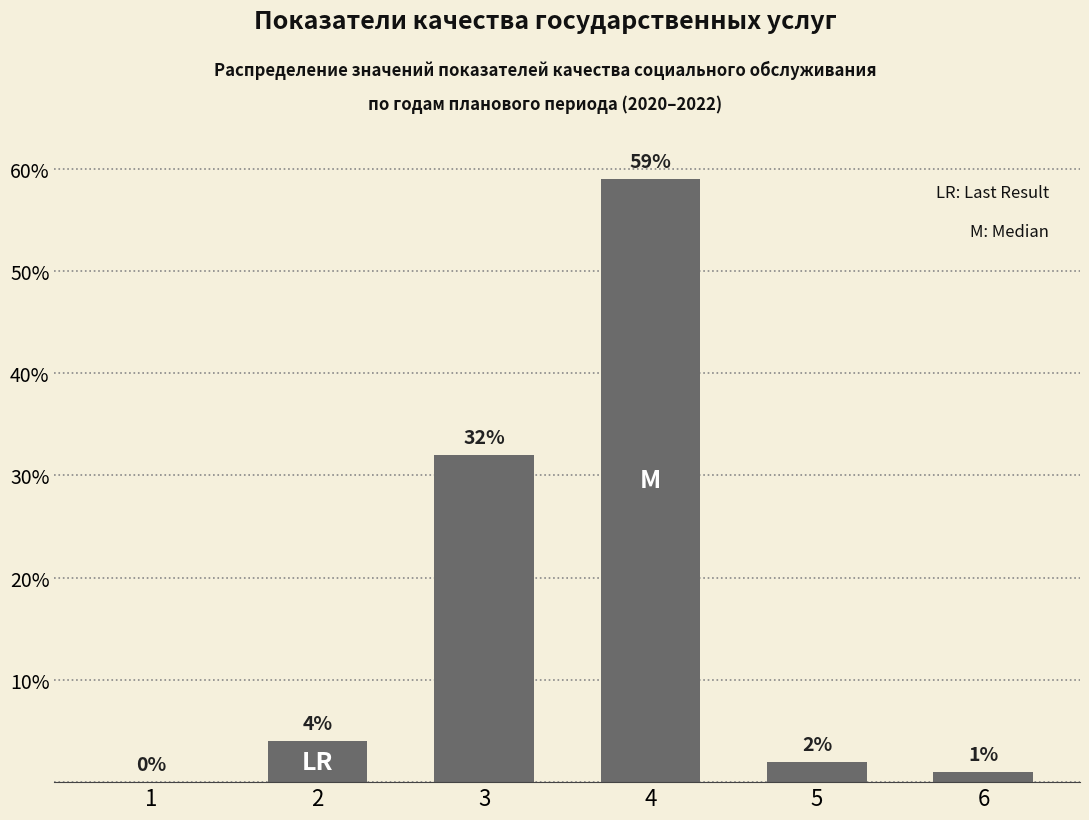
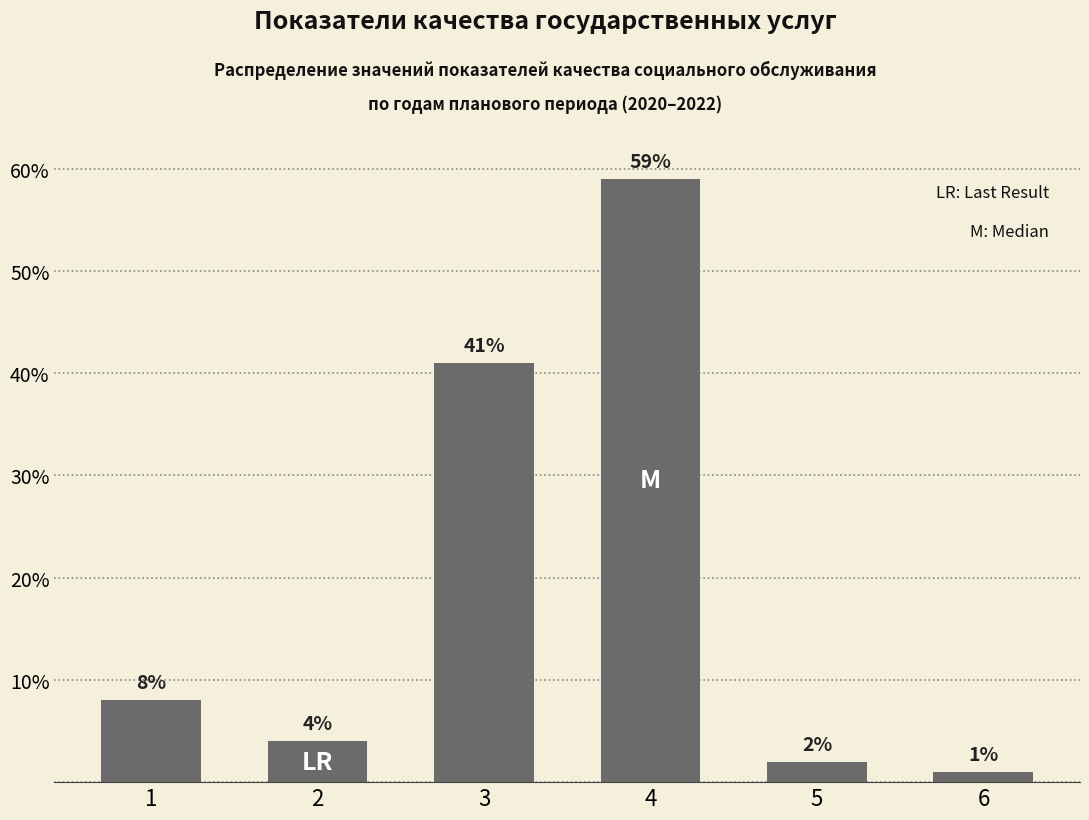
  {
-   "1": "0%",
+   "1": "8%",
    "2": "4%",
-   "3": "32%",
+   "3": "41%",
    "4": "59%",
    "5": "2%",
    "6": "1%"
  }
